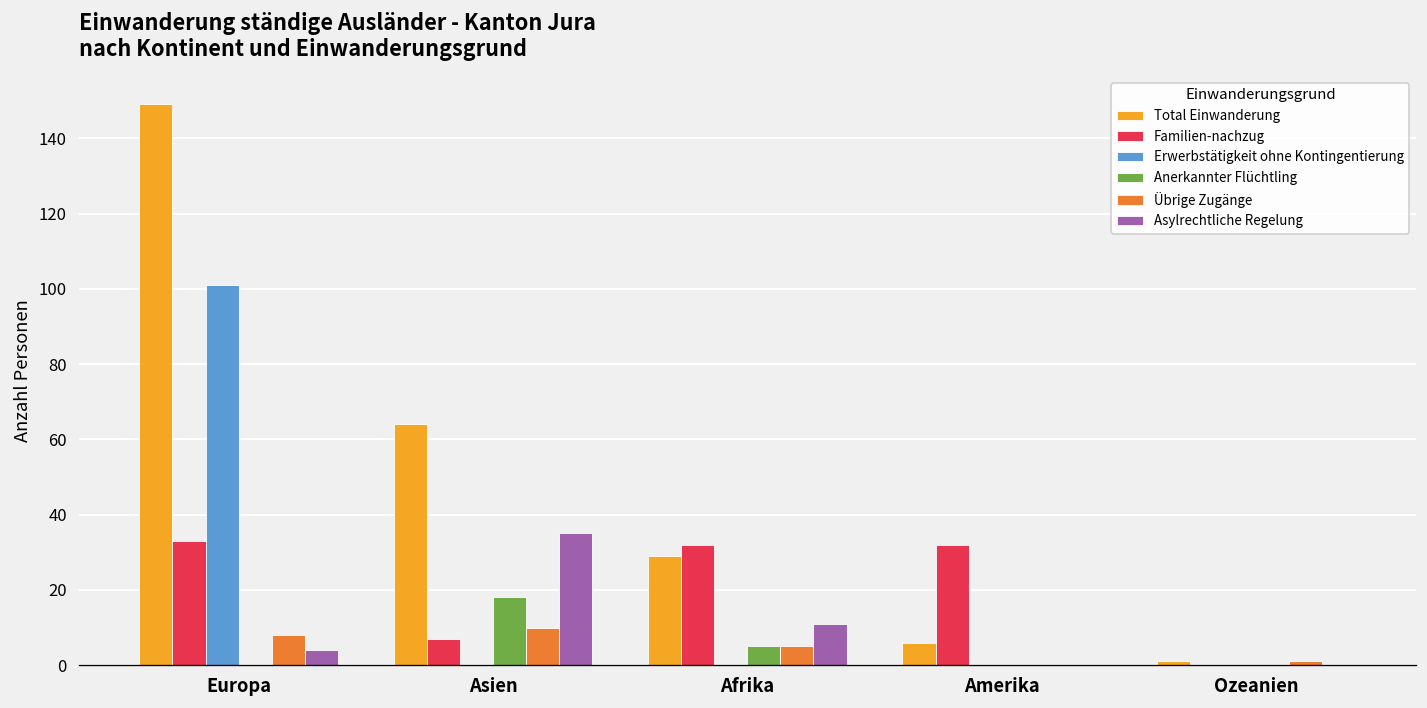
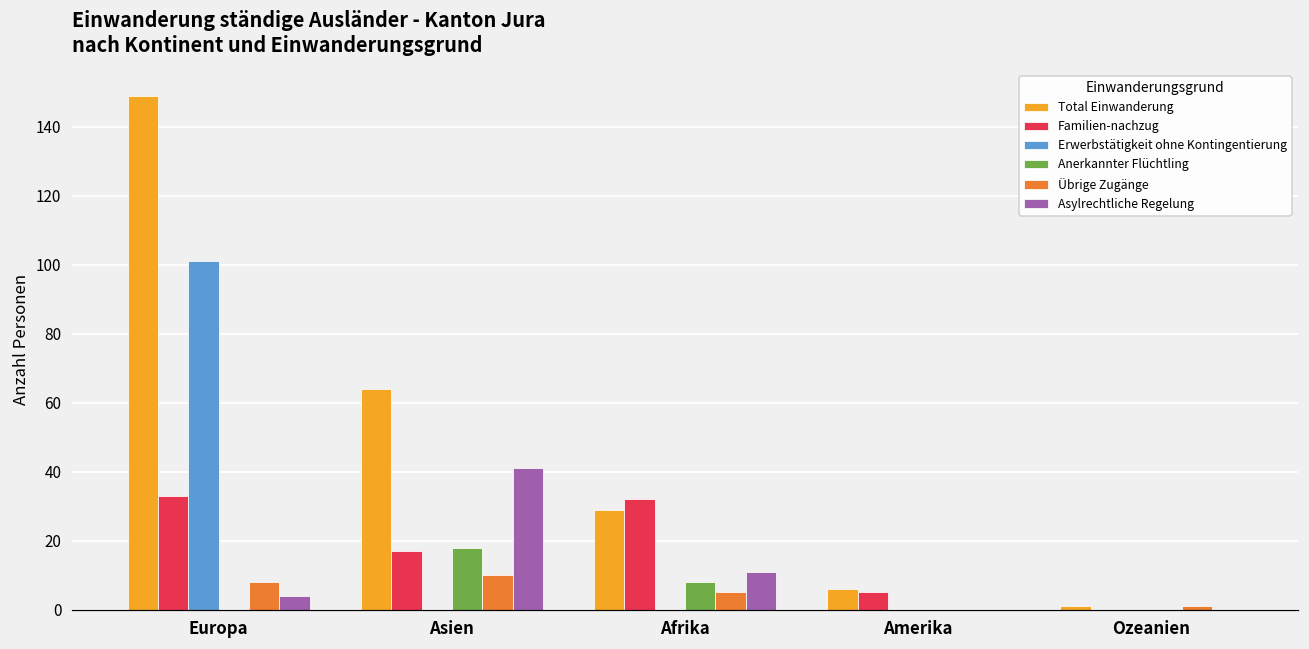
  {
    "Familien-nachzug": {
      "Europa": 33,
-     "Asien": 7,
+     "Asien": 17,
      "Afrika": 32,
-     "Amerika": 32,
+     "Amerika": 5,
      "Ozeanien": 0
    },
    "Erwerbstätigkeit ohne Kontingentierung": {
      "Europa": 101,
      "Asien": 0,
      "Afrika": 0,
      "Amerika": 0,
      "Ozeanien": 0
    },
    "Anerkannter Flüchtling": {
      "Europa": 0,
      "Asien": 18,
-     "Afrika": 5,
+     "Afrika": 8,
      "Amerika": 0,
      "Ozeanien": 0
    },
    "Asylrechtliche Regelung": {
      "Europa": 4,
-     "Asien": 35,
+     "Asien": 41,
      "Afrika": 11,
      "Amerika": 0,
      "Ozeanien": 0
    }
  }
